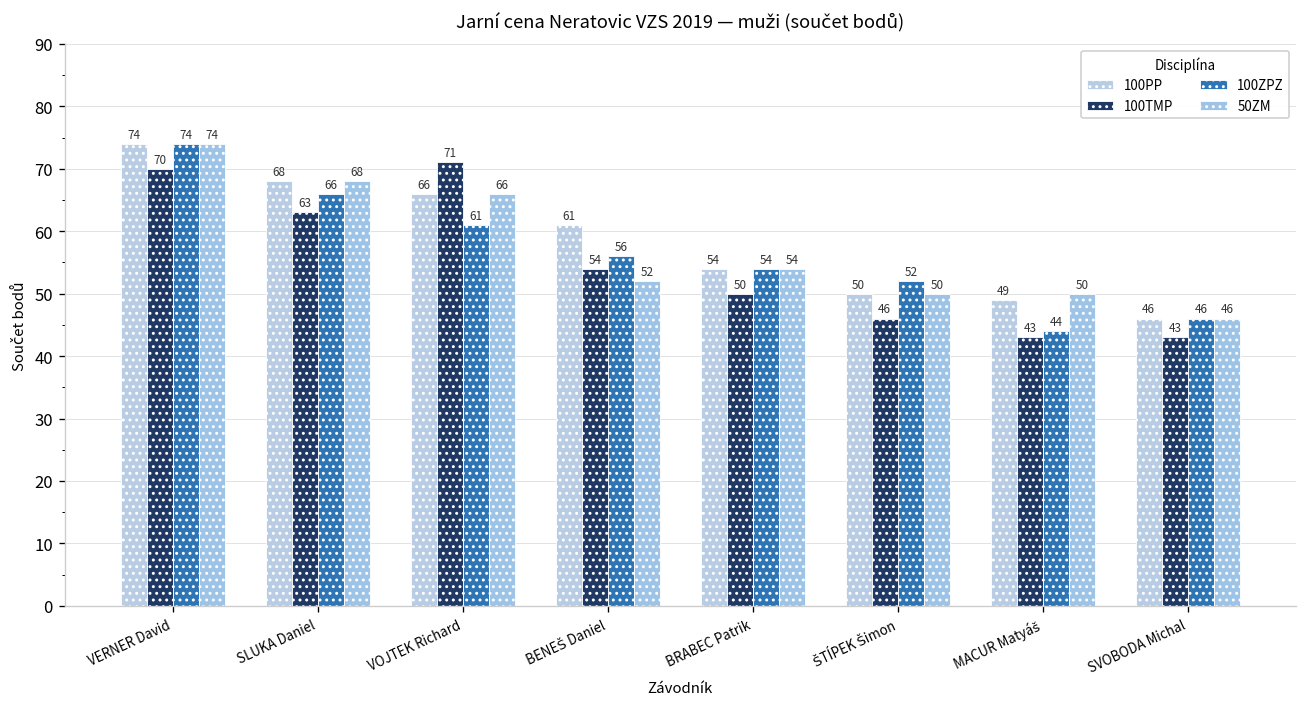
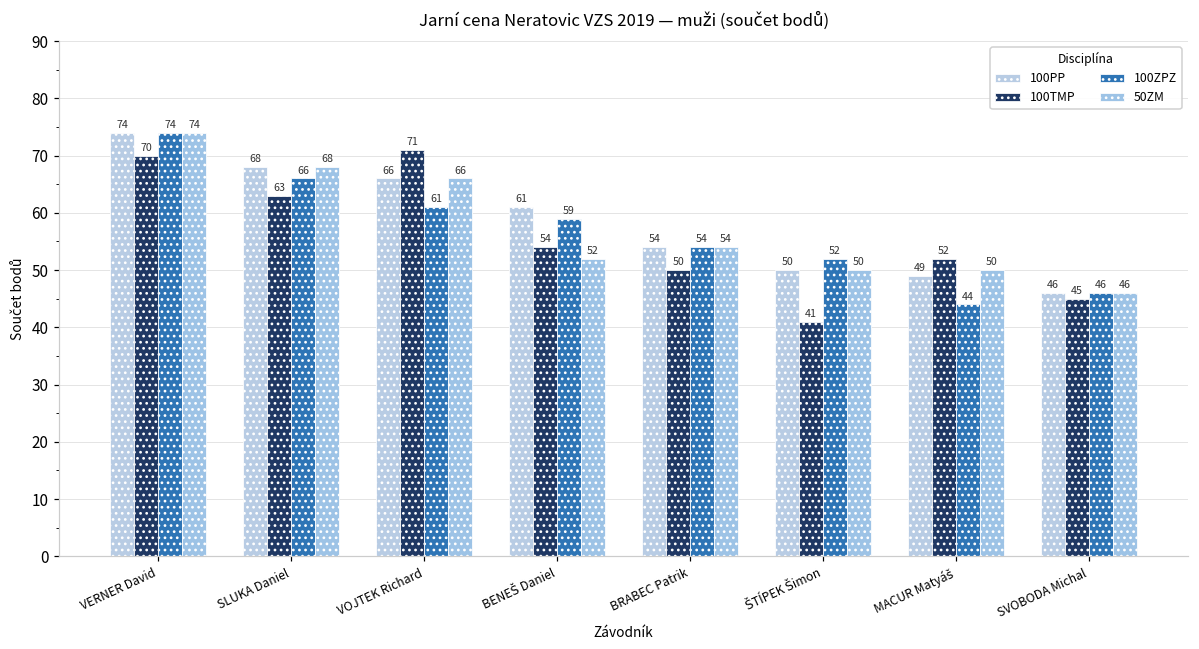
  {
    "100TMP": {
      "VERNER David": 70,
      "SLUKA Daniel": 63,
      "VOJTEK Richard": 71,
      "BENEŠ Daniel": 54,
      "BRABEC Patrik": 50,
-     "ŠTÍPEK Šimon": 46,
-     "MACUR Matyáš": 43,
-     "SVOBODA Michal": 43
+     "ŠTÍPEK Šimon": 41,
+     "MACUR Matyáš": 52,
+     "SVOBODA Michal": 45
    },
    "100ZPZ": {
      "VERNER David": 74,
      "SLUKA Daniel": 66,
      "VOJTEK Richard": 61,
-     "BENEŠ Daniel": 56,
+     "BENEŠ Daniel": 59,
      "BRABEC Patrik": 54,
      "ŠTÍPEK Šimon": 52,
      "MACUR Matyáš": 44,
      "SVOBODA Michal": 46
    }
  }
